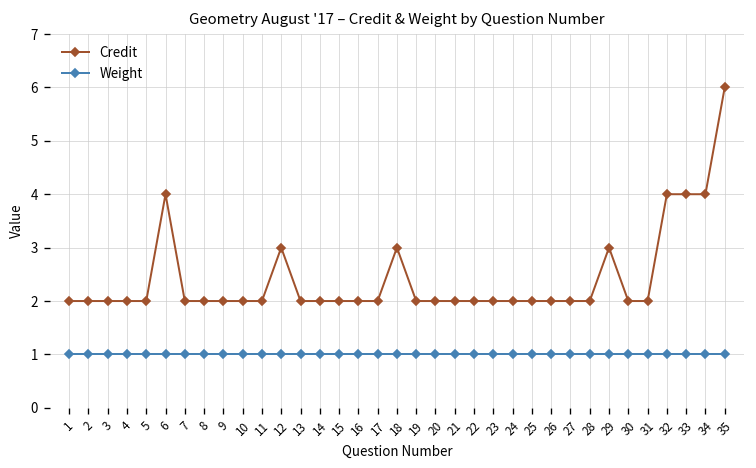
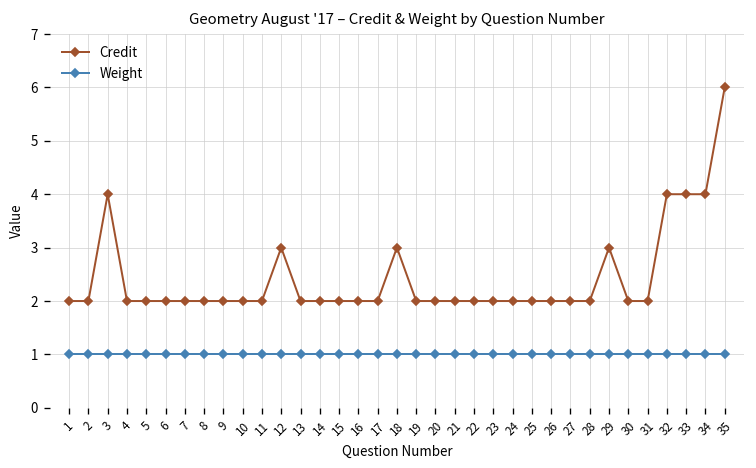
  {
    "Credit": {
      "1": 2,
      "2": 2,
-     "3": 2,
+     "3": 4,
      "4": 2,
      "5": 2,
-     "6": 4,
+     "6": 2,
      "7": 2,
      "8": 2,
      "9": 2,
      "10": 2,
      "11": 2,
      "12": 3,
      "13": 2,
      "14": 2,
      "15": 2,
      "16": 2,
      "17": 2,
      "18": 3,
      "19": 2,
      "20": 2,
      "21": 2,
      "22": 2,
      "23": 2,
      "24": 2,
      "25": 2,
      "26": 2,
      "27": 2,
      "28": 2,
      "29": 3,
      "30": 2,
      "31": 2,
      "32": 4,
      "33": 4,
      "34": 4,
      "35": 6
    },
    "Weight": {
      "1": 1,
      "2": 1,
      "3": 1,
      "4": 1,
      "5": 1,
      "6": 1,
      "7": 1,
      "8": 1,
      "9": 1,
      "10": 1,
      "11": 1,
      "12": 1,
      "13": 1,
      "14": 1,
      "15": 1,
      "16": 1,
      "17": 1,
      "18": 1,
      "19": 1,
      "20": 1,
      "21": 1,
      "22": 1,
      "23": 1,
      "24": 1,
      "25": 1,
      "26": 1,
      "27": 1,
      "28": 1,
      "29": 1,
      "30": 1,
      "31": 1,
      "32": 1,
      "33": 1,
      "34": 1,
      "35": 1
    }
  }
